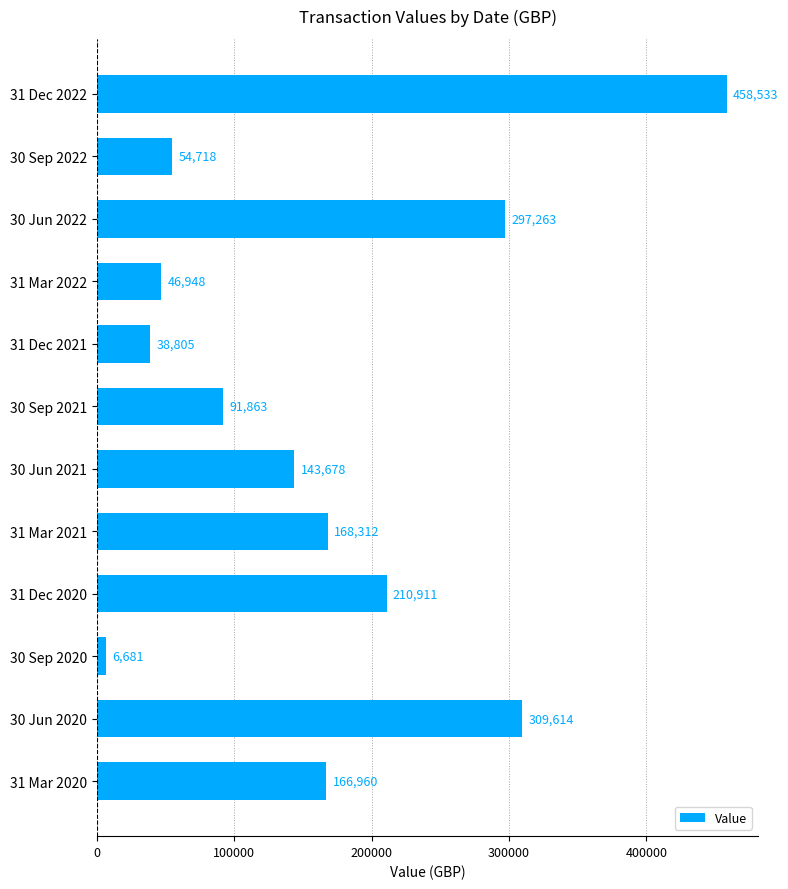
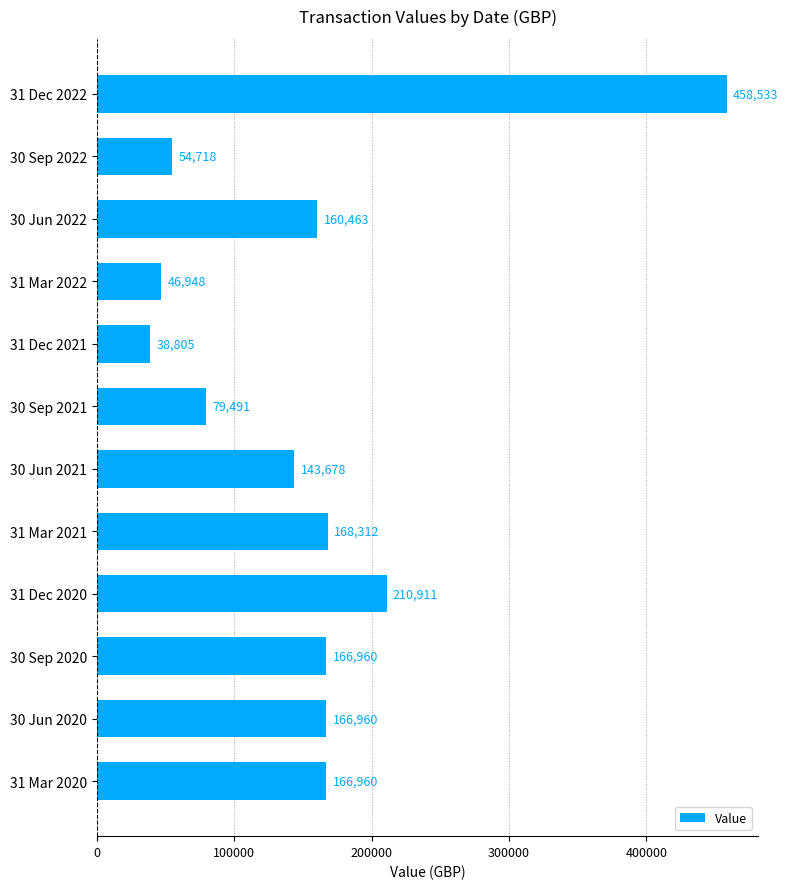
  {
    "31 Dec 2022": "458,533",
    "30 Sep 2022": "54,718",
-   "30 Jun 2022": "297,263",
+   "30 Jun 2022": "160,463",
    "31 Mar 2022": "46,948",
    "31 Dec 2021": "38,805",
-   "30 Sep 2021": "91,863",
+   "30 Sep 2021": "79,491",
    "30 Jun 2021": "143,678",
    "31 Mar 2021": "168,312",
    "31 Dec 2020": "210,911",
-   "30 Sep 2020": "6,681",
-   "30 Jun 2020": "309,614",
+   "30 Sep 2020": "166,960",
+   "30 Jun 2020": "166,960",
    "31 Mar 2020": "166,960"
  }
